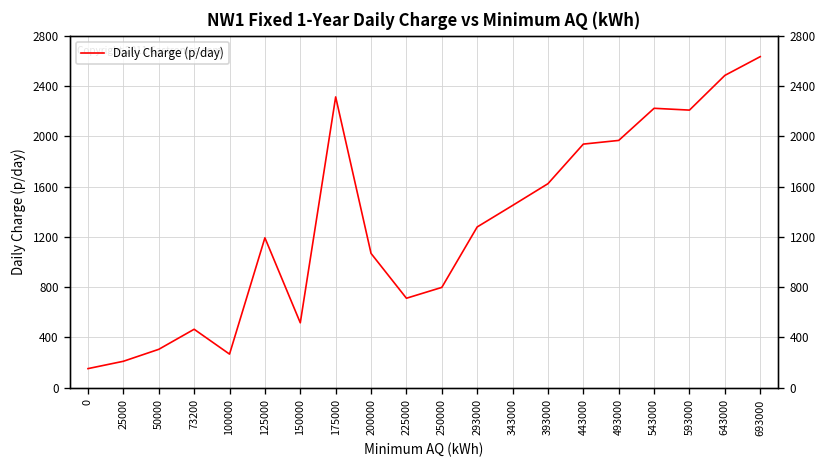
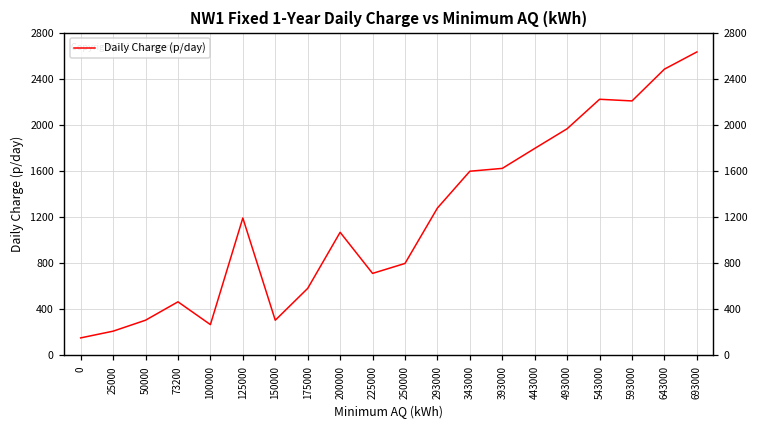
  {
    "0": 150,
    "25000": 210,
    "50000": 310,
    "73200": 460,
    "100000": 270,
    "125000": 1190,
-   "150000": 520,
-   "175000": 2310,
+   "150000": 300,
+   "175000": 580,
    "200000": 1070,
    "225000": 710,
    "250000": 800,
    "293000": 1280,
-   "343000": 1450,
+   "343000": 1600,
    "393000": 1620,
-   "443000": 1940,
+   "443000": 1800,
    "493000": 1970,
    "543000": 2220,
    "593000": 2210,
    "643000": 2490,
    "693000": 2640
  }
